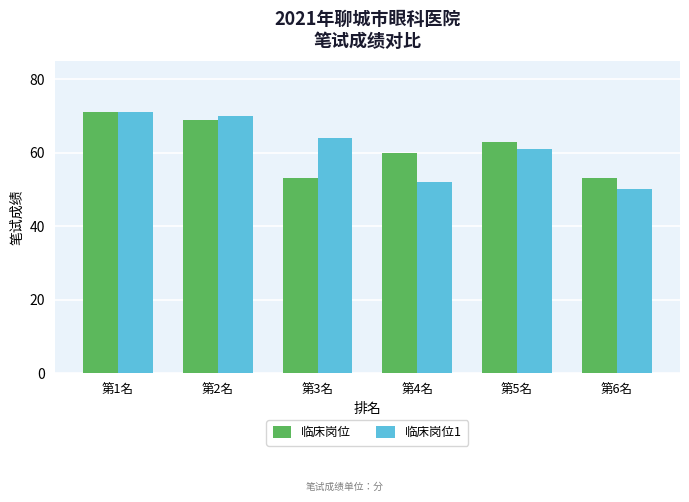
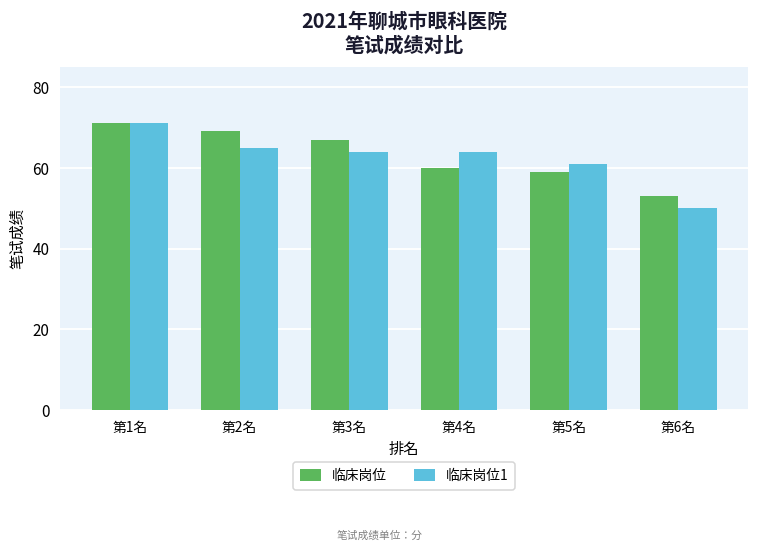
  {
    "临床岗位": {
      "第1名": 71,
      "第2名": 69,
-     "第3名": 53,
+     "第3名": 67,
      "第4名": 60,
-     "第5名": 63,
+     "第5名": 59,
      "第6名": 53
    },
    "临床岗位1": {
      "第1名": 71,
-     "第2名": 70,
+     "第2名": 65,
      "第3名": 64,
-     "第4名": 52,
+     "第4名": 64,
      "第5名": 61,
      "第6名": 50
    }
  }
